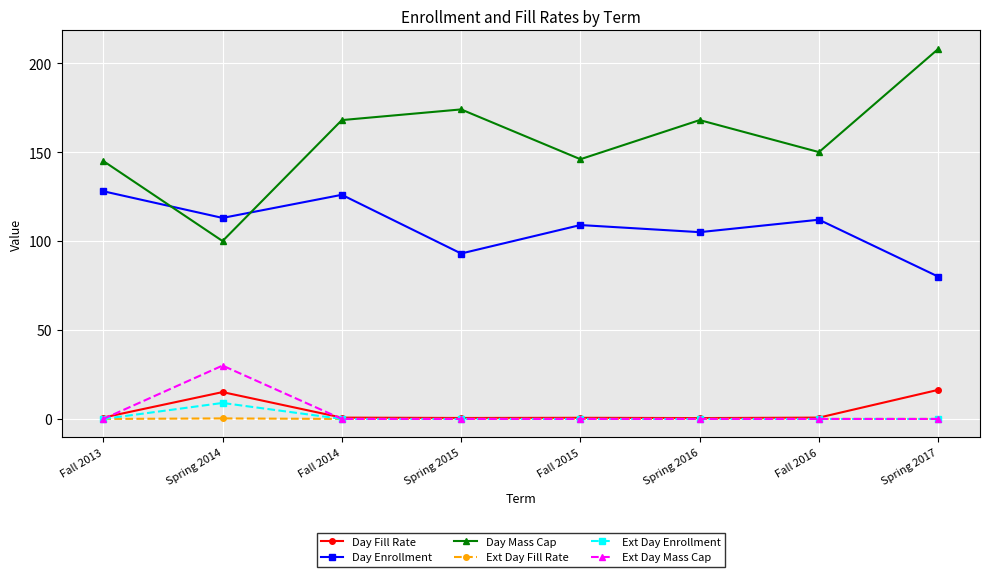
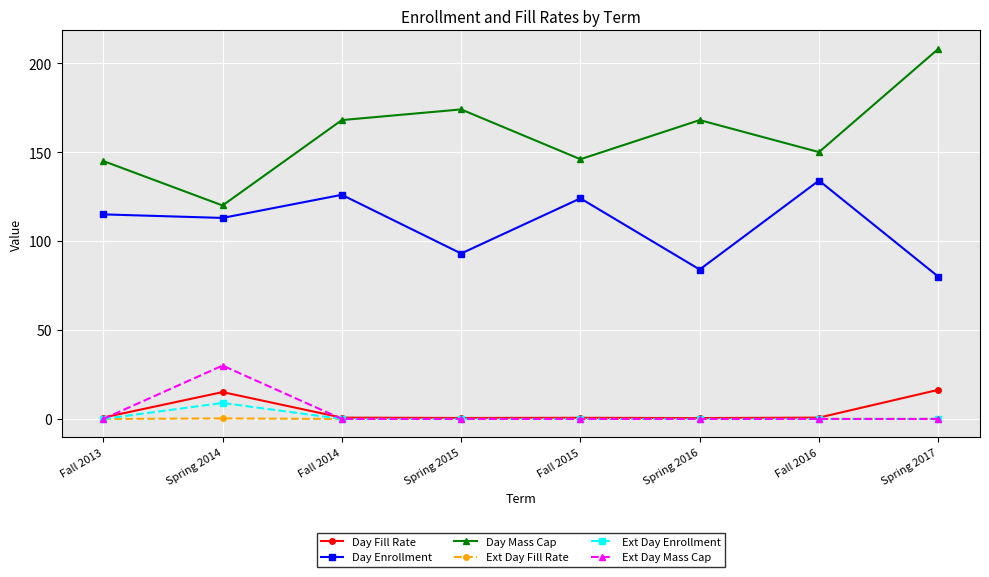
  {
    "Day Fill Rate": {
      "Spring 2014": 15,
      "Spring 2017": 16
    },
    "Day Enrollment": {
-     "Fall 2013": 128,
+     "Fall 2013": 115,
      "Spring 2014": 113,
      "Fall 2014": 126,
      "Spring 2015": 93,
-     "Fall 2015": 109,
-     "Spring 2016": 105,
-     "Fall 2016": 112,
+     "Fall 2015": 124,
+     "Spring 2016": 84,
+     "Fall 2016": 134,
      "Spring 2017": 80
    },
    "Day Mass Cap": {
      "Fall 2013": 145,
-     "Spring 2014": 100,
+     "Spring 2014": 120,
      "Fall 2014": 168,
      "Spring 2015": 174,
      "Fall 2015": 146,
      "Spring 2016": 168,
      "Fall 2016": 150,
      "Spring 2017": 208
    },
    "Ext Day Fill Rate": {
      "Spring 2014": 0
    },
    "Ext Day Enrollment": {
      "Spring 2014": 9
    },
    "Ext Day Mass Cap": {
      "Spring 2014": 30
    }
  }
